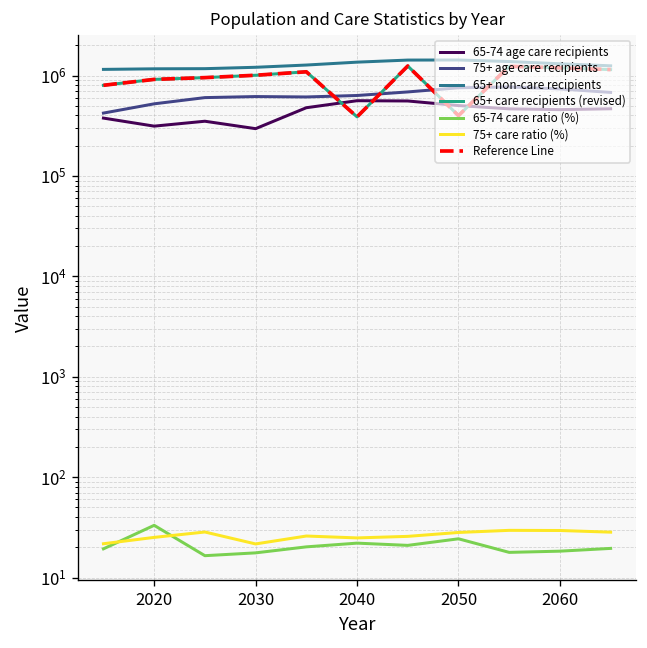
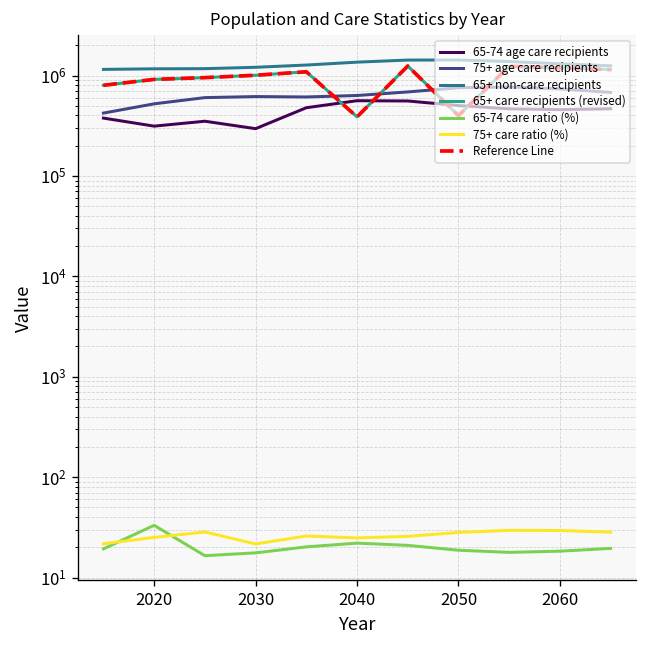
  {
    "65-74 age care recipients": {
      "2020": 310000,
      "2030": 300000,
      "2040": 600000
    },
    "Reference Line": {
      "2020": 900000,
      "2030": 1000000,
      "2040": 400000
    },
    "65-74 care ratio (%)": {
      "2020": 33,
      "2030": 18,
      "2040": 22,
-     "2050": 24,
+     "2050": 19,
      "2060": 18
    },
    "75+ care ratio (%)": {
      "2020": 25,
      "2030": 22,
      "2040": 25,
      "2050": 28,
      "2060": 29
    }
  }
